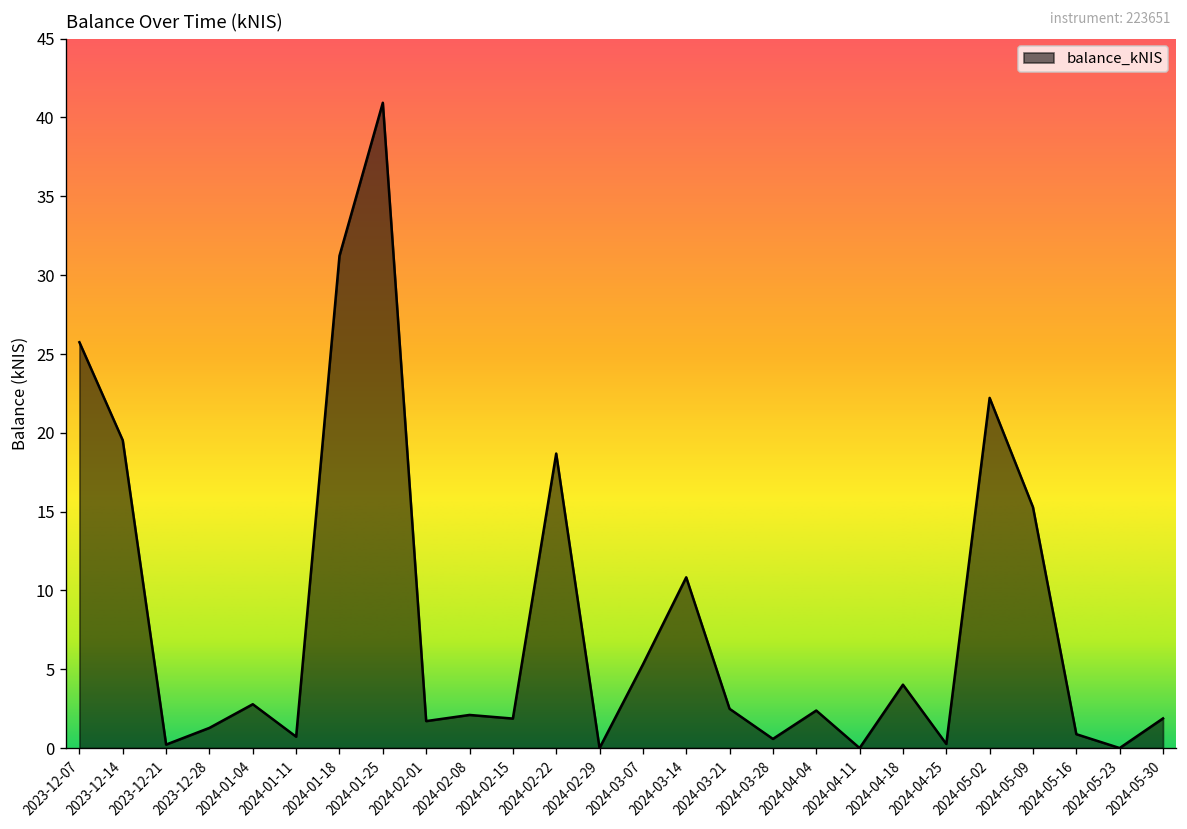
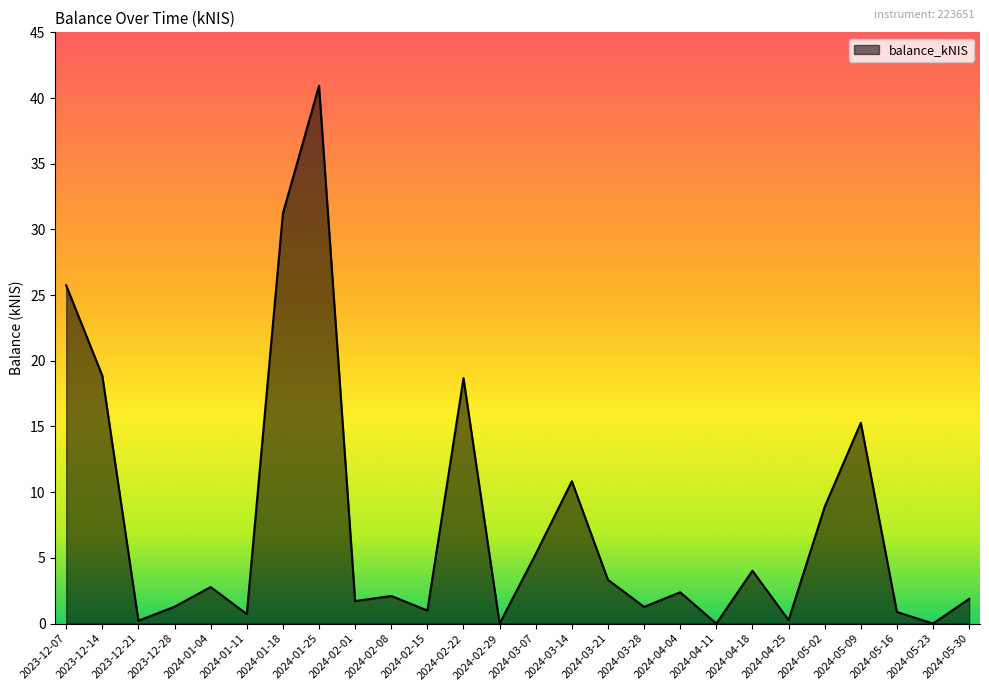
  {
    "2023-12-07": 25.7,
-   "2023-12-14": 19.5,
+   "2023-12-14": 18.9,
    "2023-12-21": 0.2,
    "2023-12-28": 1.3,
    "2024-01-04": 2.8,
    "2024-01-11": 0.7,
    "2024-01-18": 31.2,
    "2024-01-25": 40.9,
    "2024-02-01": 1.7,
    "2024-02-08": 2.1,
-   "2024-02-15": 1.9,
+   "2024-02-15": 1.0,
    "2024-02-22": 18.7,
    "2024-02-29": 0.0,
    "2024-03-07": 5.3,
    "2024-03-14": 10.8,
-   "2024-03-21": 2.5,
-   "2024-03-28": 0.6,
+   "2024-03-21": 3.3,
+   "2024-03-28": 1.3,
    "2024-04-04": 2.4,
    "2024-04-11": 0.0,
    "2024-04-18": 4.0,
    "2024-04-25": 0.3,
-   "2024-05-02": 22.2,
+   "2024-05-02": 8.9,
    "2024-05-09": 15.3,
    "2024-05-16": 0.9,
    "2024-05-23": 0.0,
    "2024-05-30": 1.9
  }
